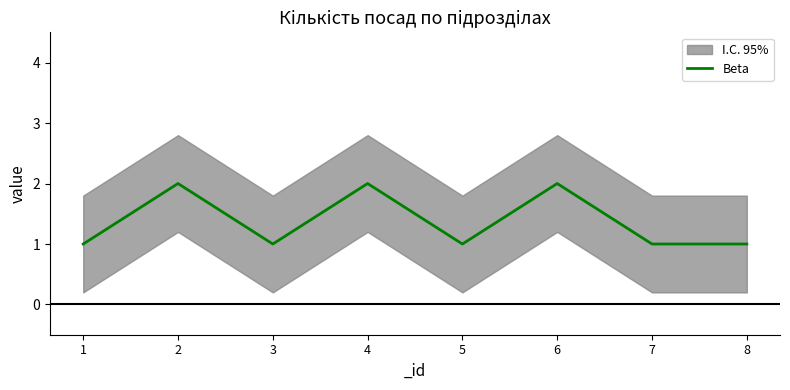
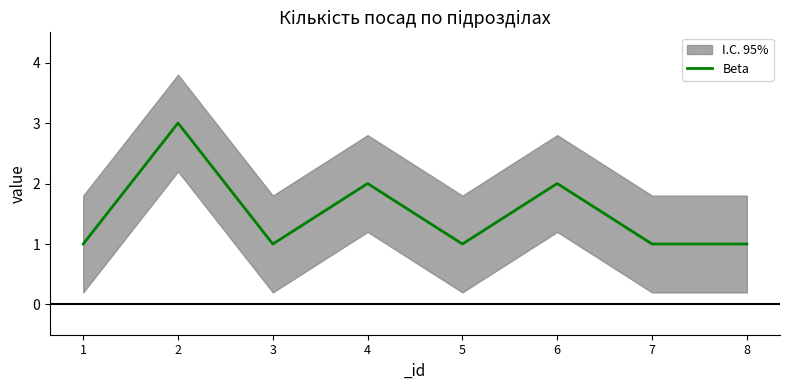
  {
    "Beta": {
      "1": 1,
-     "2": 2,
+     "2": 3,
      "3": 1,
      "4": 2,
      "5": 1,
      "6": 2,
      "7": 1,
      "8": 1
    }
  }
